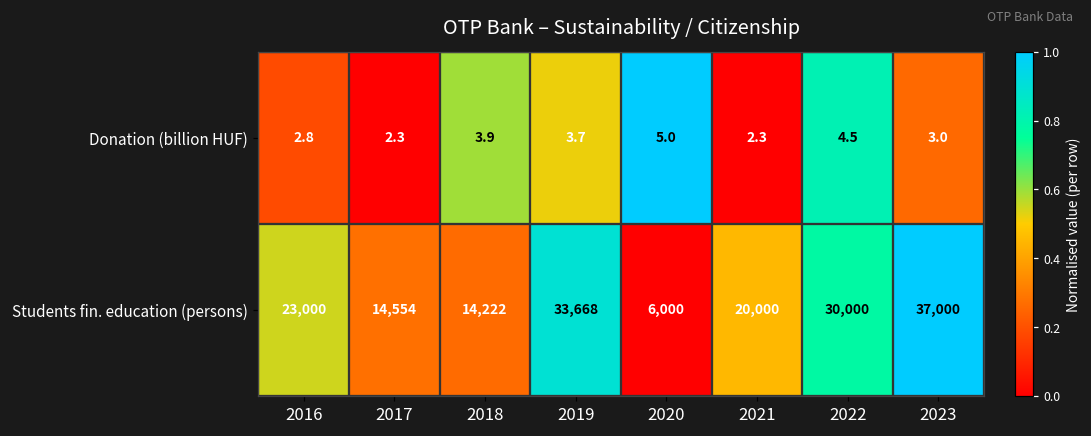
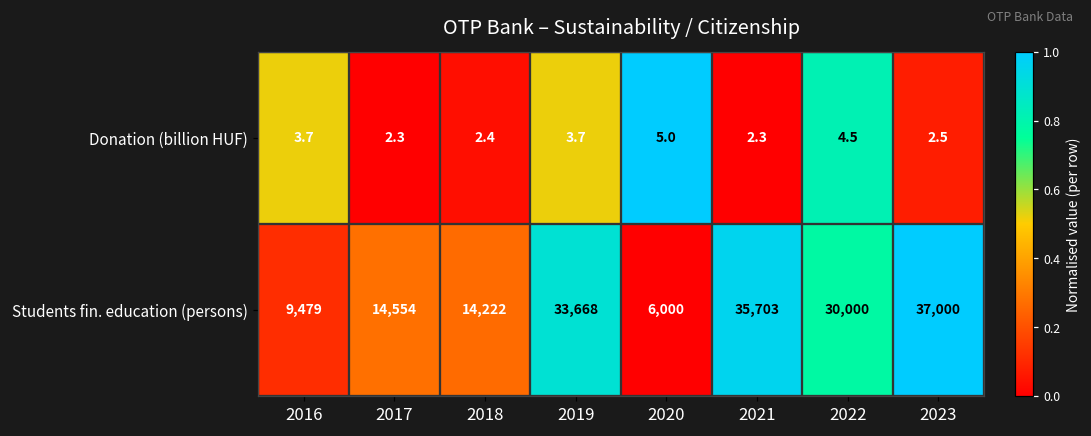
  {
    "Donation (billion HUF)": {
-     "2016": "2.8",
+     "2016": "3.7",
      "2017": "2.3",
-     "2018": "3.9",
+     "2018": "2.4",
      "2019": "3.7",
      "2020": "5.0",
      "2021": "2.3",
      "2022": "4.5",
-     "2023": "3.0"
+     "2023": "2.5"
    },
    "Students fin. education (persons)": {
-     "2016": "23,000",
+     "2016": "9,479",
      "2017": "14,554",
      "2018": "14,222",
      "2019": "33,668",
      "2020": "6,000",
-     "2021": "20,000",
+     "2021": "35,703",
      "2022": "30,000",
      "2023": "37,000"
    }
  }
